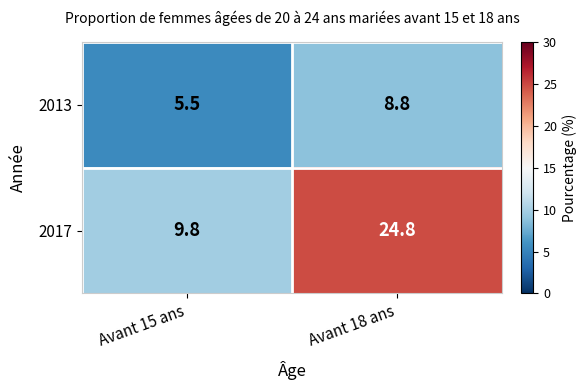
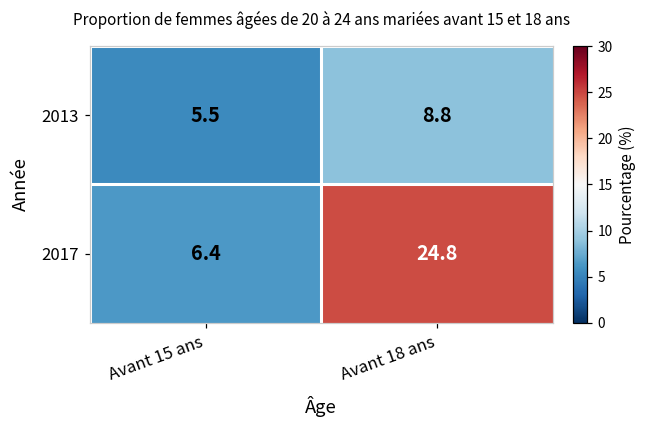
  {
    "2013": {
      "Avant 15 ans": 5.5,
      "Avant 18 ans": 8.8
    },
    "2017": {
-     "Avant 15 ans": 9.8,
+     "Avant 15 ans": 6.4,
      "Avant 18 ans": 24.8
    }
  }
